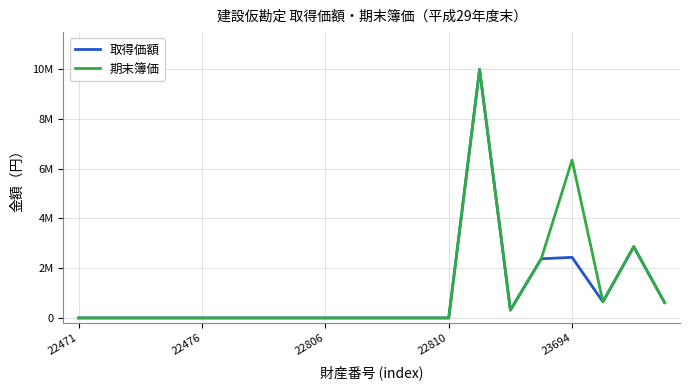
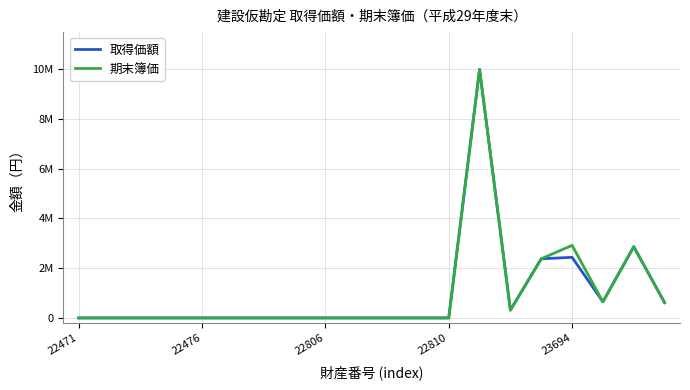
  {
    "取得価額": {
      "23694": 2400000
    },
    "期末簿価": {
-     "23694": 6300000
+     "23694": 2900000
    }
  }
